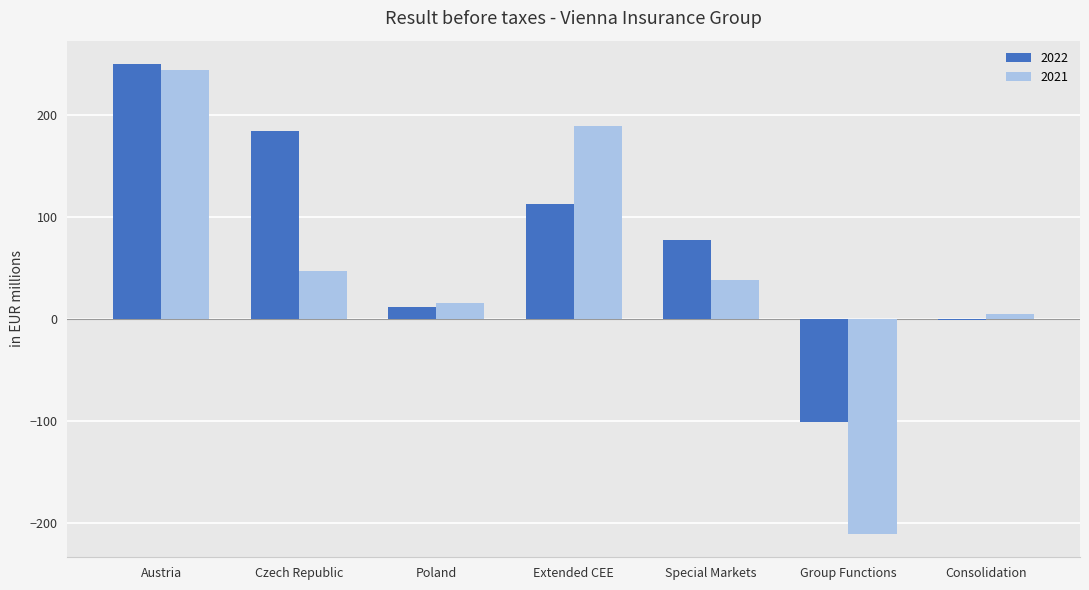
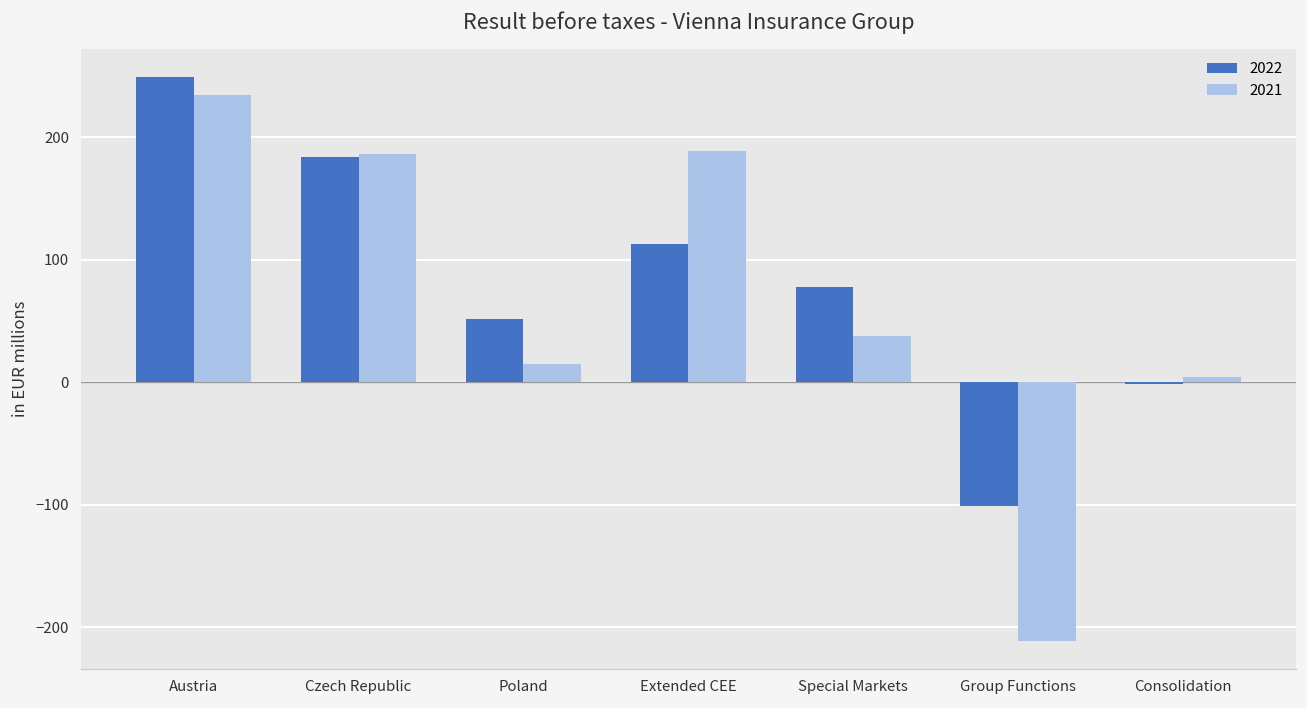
  {
    "2022": {
      "Austria": 249,
      "Czech Republic": 184,
-     "Poland": 11,
+     "Poland": 52,
      "Extended CEE": 113,
      "Special Markets": 78,
      "Group Functions": -101
    },
    "2021": {
-     "Austria": 244,
-     "Czech Republic": 47,
+     "Austria": 235,
+     "Czech Republic": 187,
      "Poland": 15,
      "Extended CEE": 189,
      "Special Markets": 38,
      "Group Functions": -211,
      "Consolidation": 4
    }
  }
